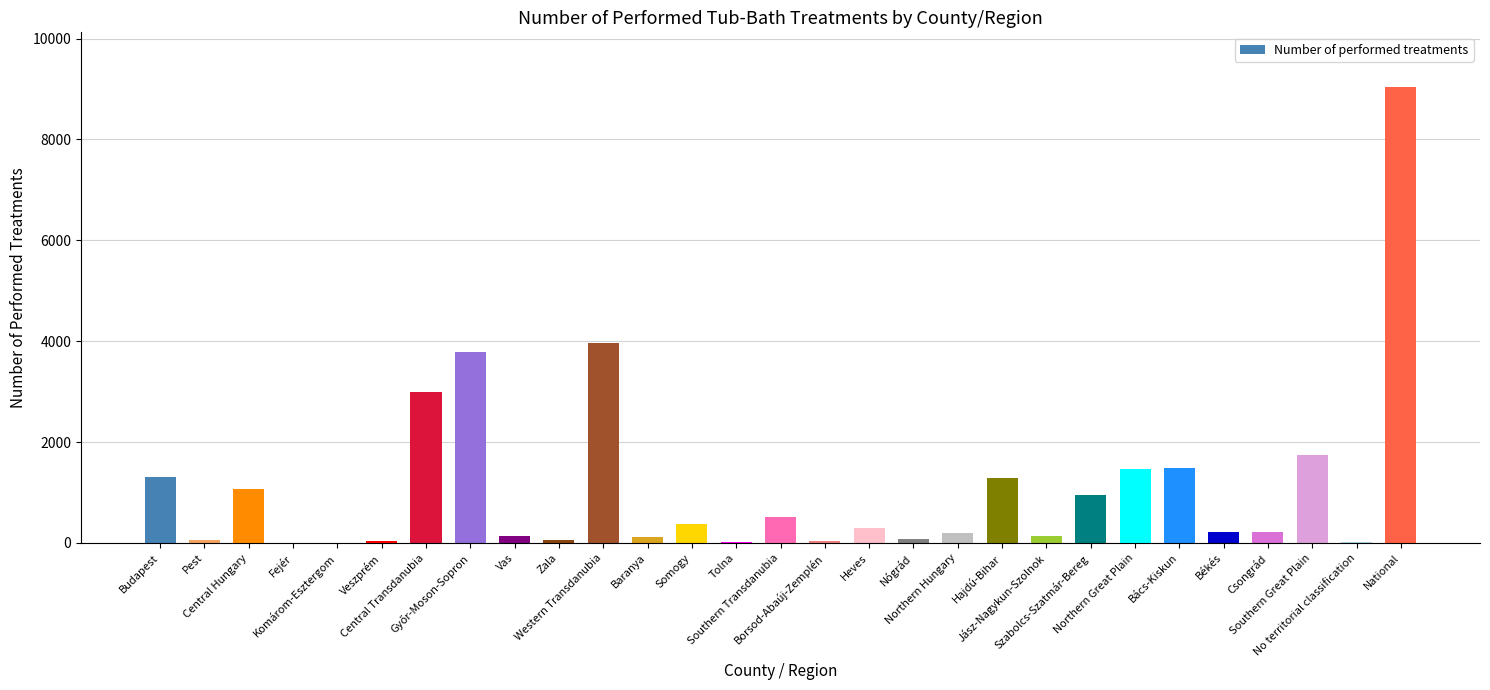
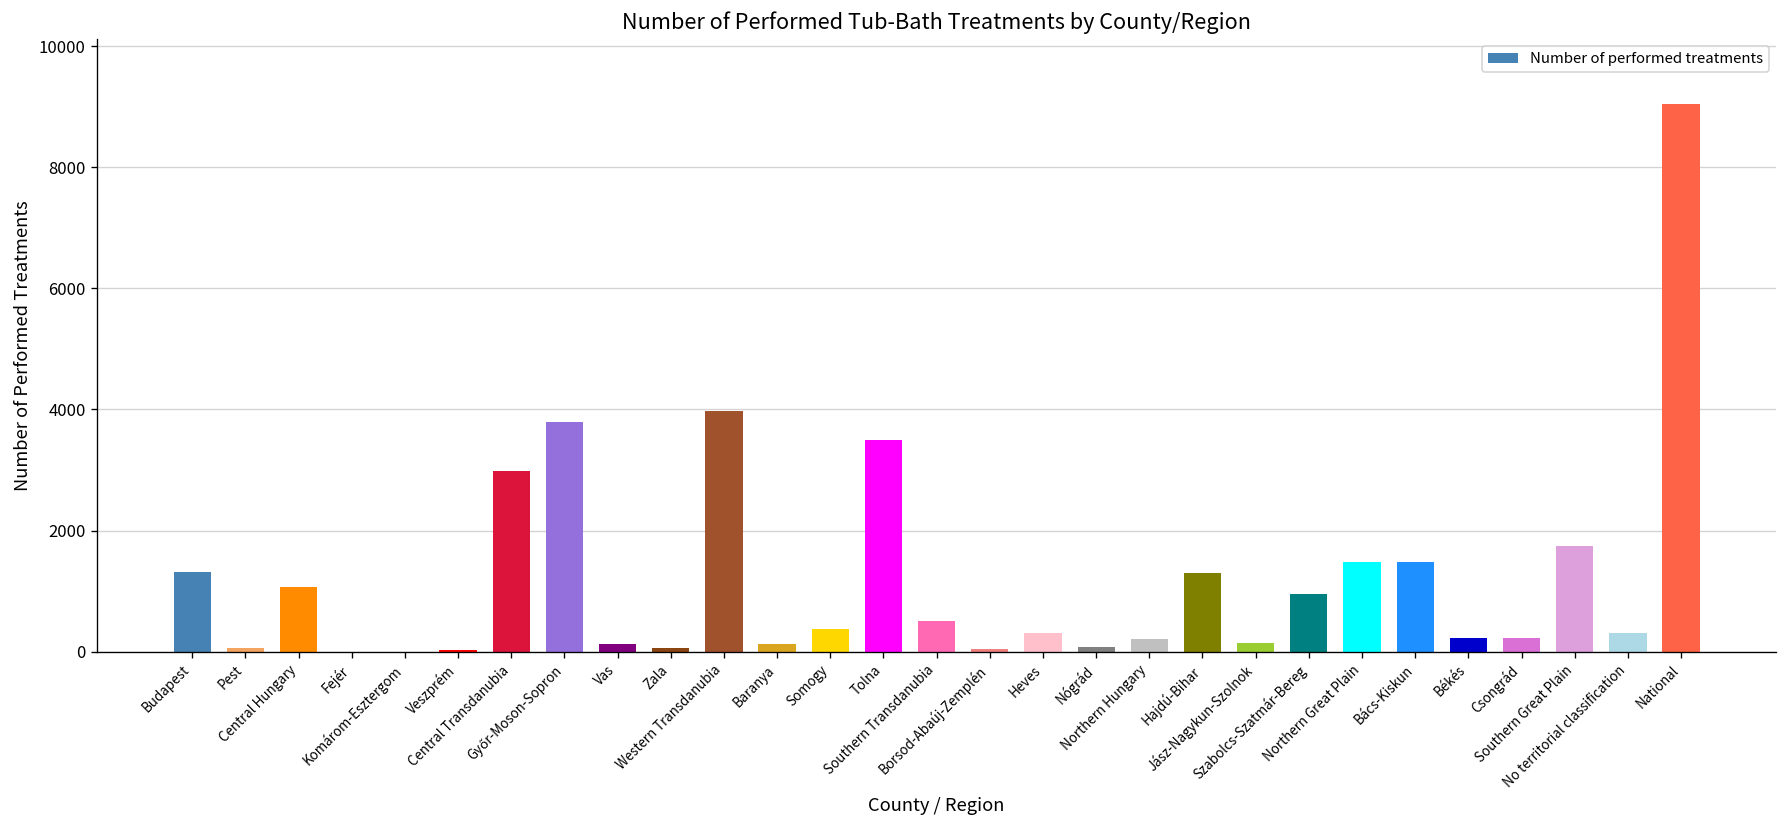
  {
    "Budapest": 1300,
    "Pest": 100,
    "Central Hungary": 1100,
    "Fejér": 0,
    "Komárom-Esztergom": 0,
    "Central Transdanubia": 3000,
    "Győr-Moson-Sopron": 3800,
    "Vas": 100,
    "Zala": 100,
    "Western Transdanubia": 4000,
    "Baranya": 100,
    "Somogy": 400,
-   "Tolna": 0,
+   "Tolna": 3500,
    "Southern Transdanubia": 500,
    "Heves": 300,
    "Nógrád": 100,
    "Northern Hungary": 200,
    "Hajdú-Bihar": 1300,
    "Jász-Nagykun-Szolnok": 100,
    "Szabolcs-Szatmár-Bereg": 1000,
    "Northern Great Plain": 1500,
    "Bács-Kiskun": 1500,
    "Békés": 200,
    "Csongrád": 200,
    "Southern Great Plain": 1700,
-   "No territorial classification": 0,
+   "No territorial classification": 300,
    "National": 9000
  }
